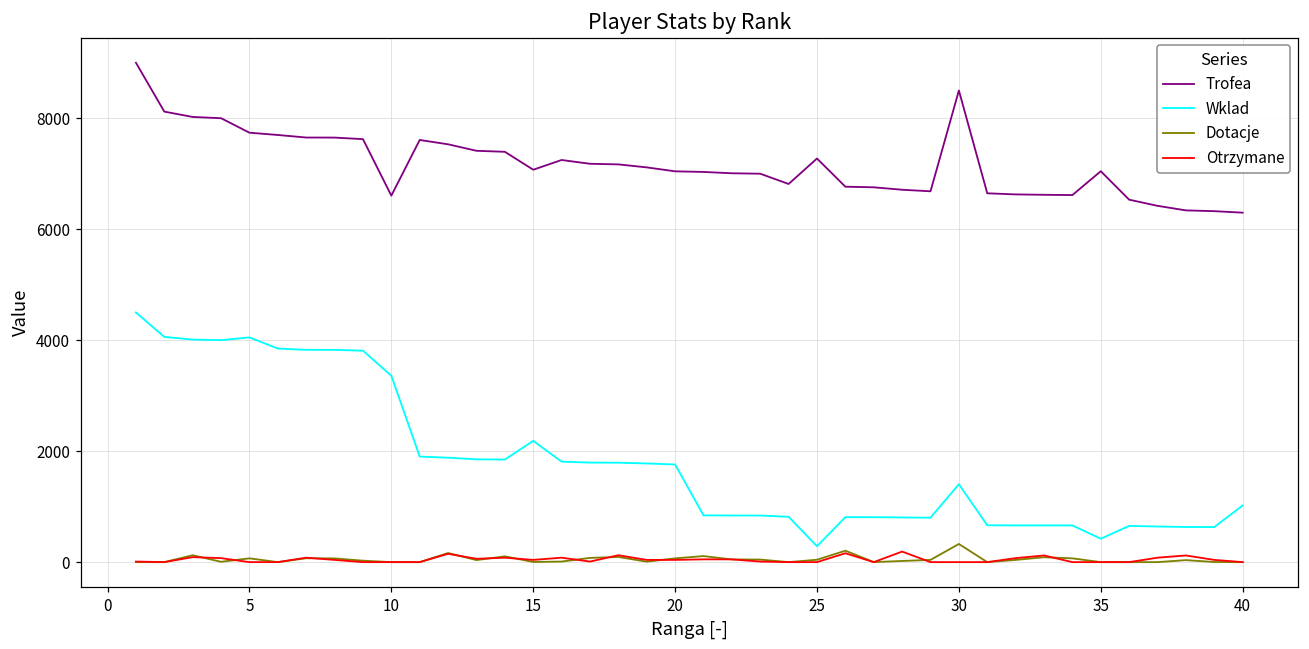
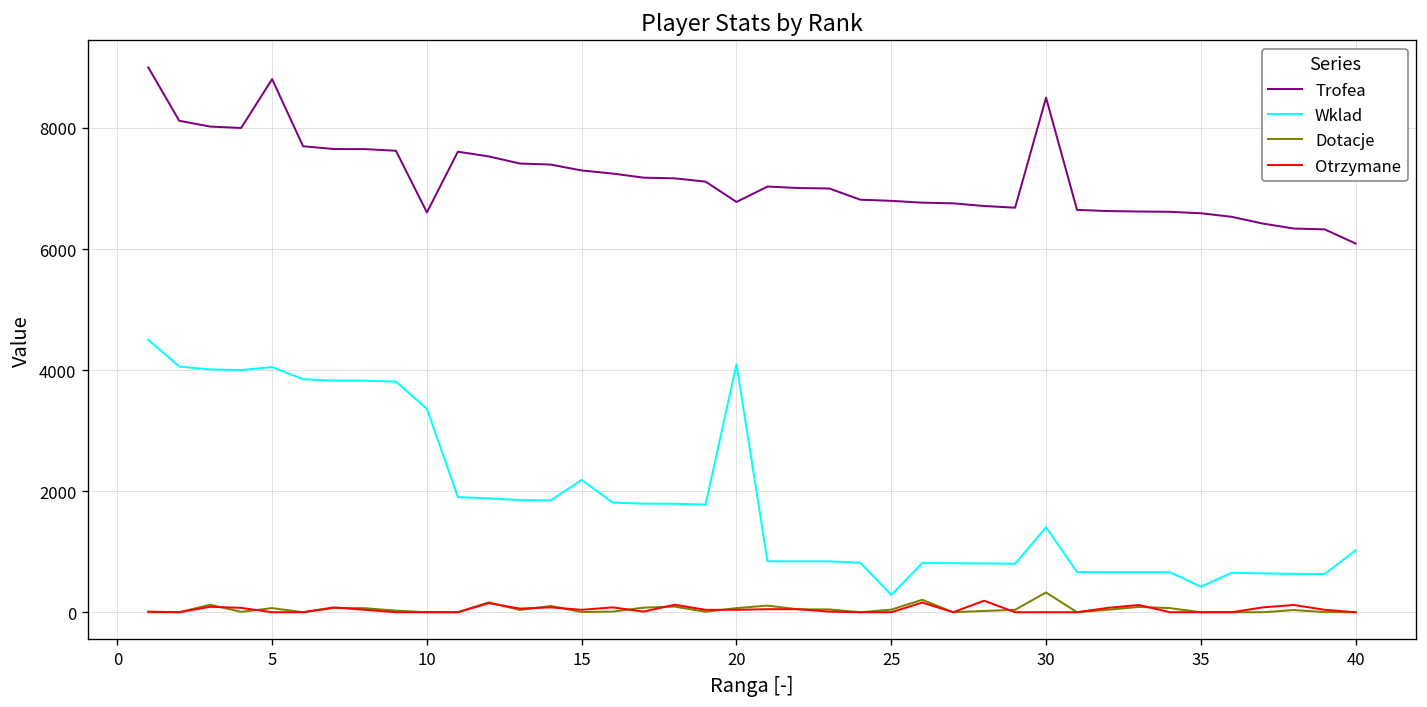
  {
    "Trofea": {
-     "5": 7700,
+     "5": 8800,
      "10": 6600,
-     "15": 7100,
-     "20": 7000,
-     "25": 7300,
+     "15": 7300,
+     "20": 6800,
+     "25": 6800,
      "30": 8500,
-     "35": 7000,
-     "40": 6300
+     "35": 6600,
+     "40": 6100
    },
    "Wklad": {
      "5": 4100,
      "10": 3400,
      "15": 2200,
-     "20": 1800,
+     "20": 4100,
      "25": 300,
      "30": 1400,
      "35": 400,
      "40": 1000
    },
    "Dotacje": {
      "5": 100,
      "30": 300
    },
    "Otrzymane": {
      "5": 0,
      "30": 0
    }
  }
